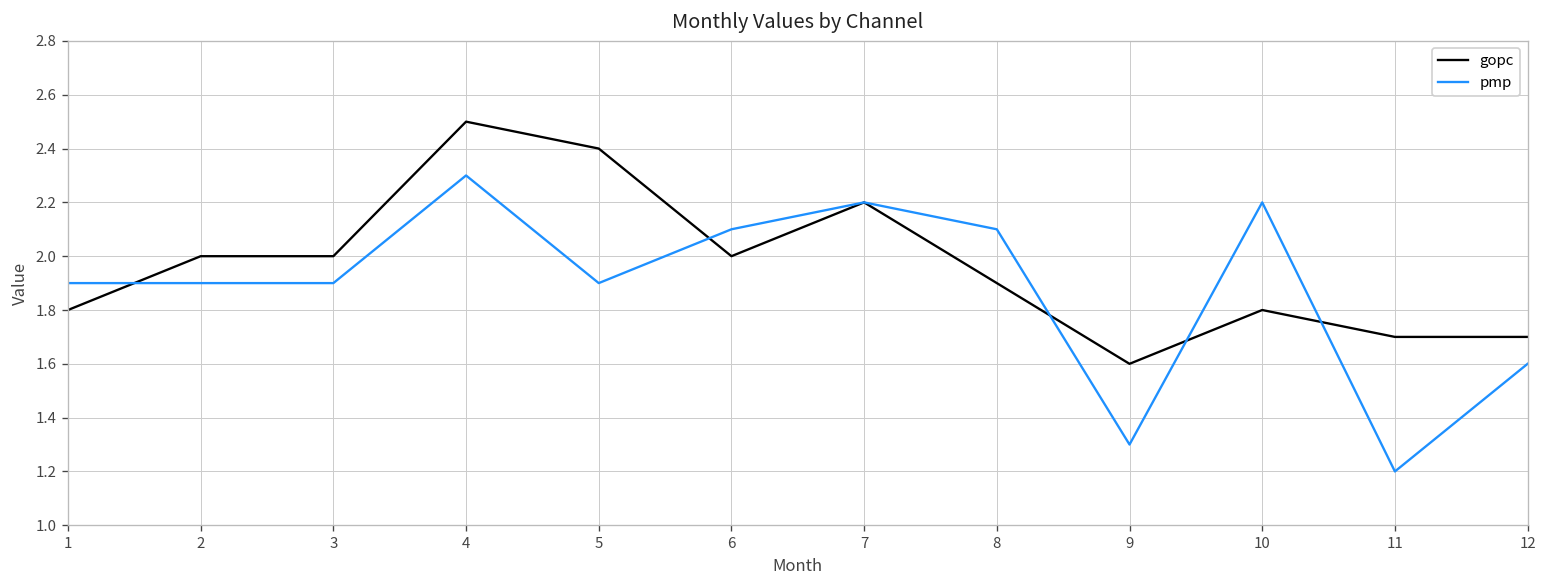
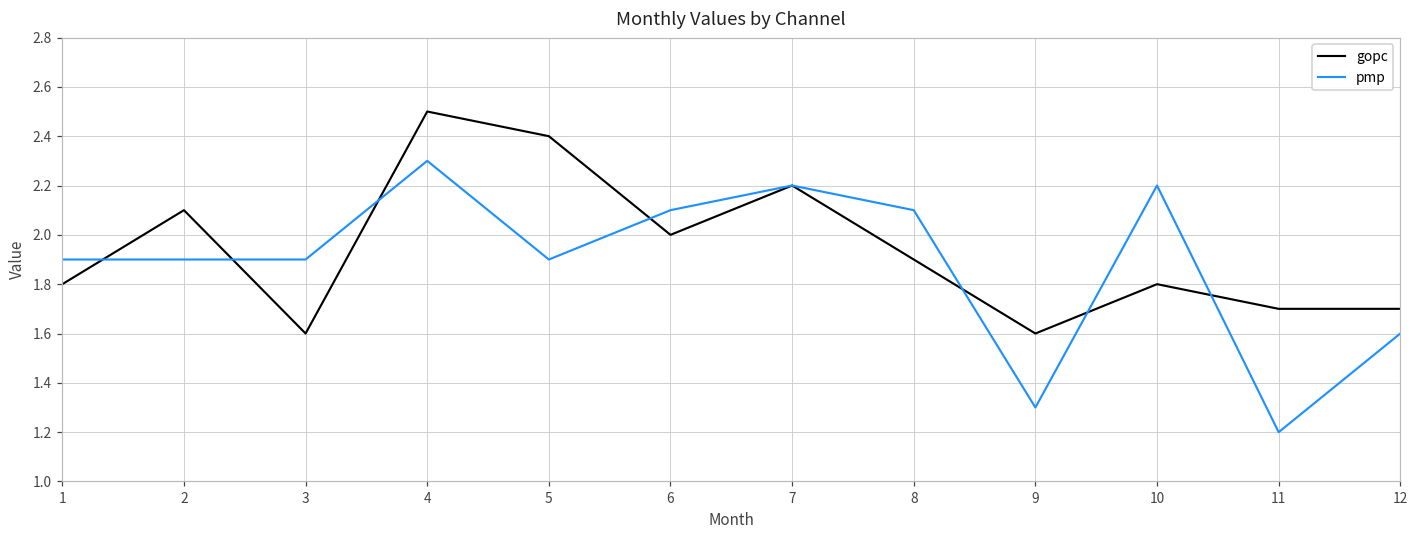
  {
    "gopc": {
      "1": 1.8,
-     "2": 2.0,
-     "3": 2.0,
+     "2": 2.1,
+     "3": 1.6,
      "4": 2.5,
      "5": 2.4,
      "6": 2.0,
      "8": 1.9,
      "9": 1.6,
      "10": 1.8,
      "11": 1.7,
      "12": 1.7
    },
    "pmp": {
      "1": 1.9,
      "2": 1.9,
      "3": 1.9,
      "4": 2.3,
      "5": 1.9,
      "6": 2.1,
      "8": 2.1,
      "9": 1.3,
      "10": 2.2,
      "11": 1.2,
      "12": 1.6
    }
  }
